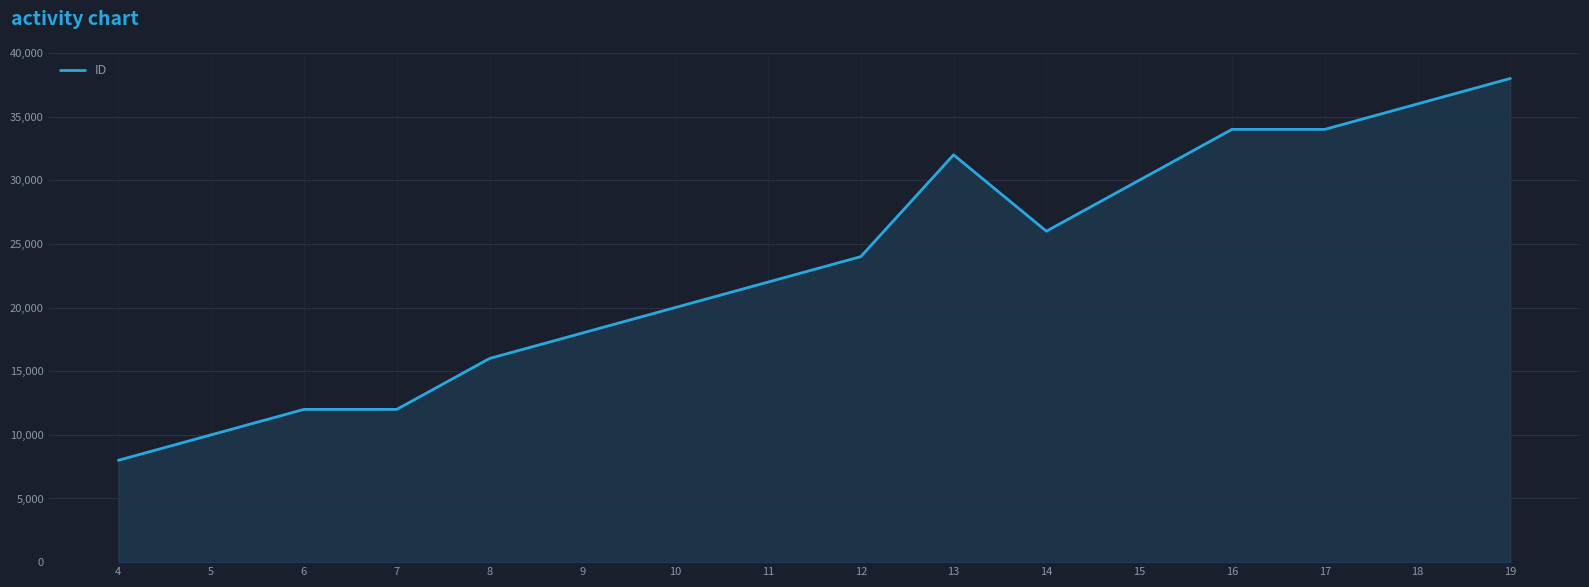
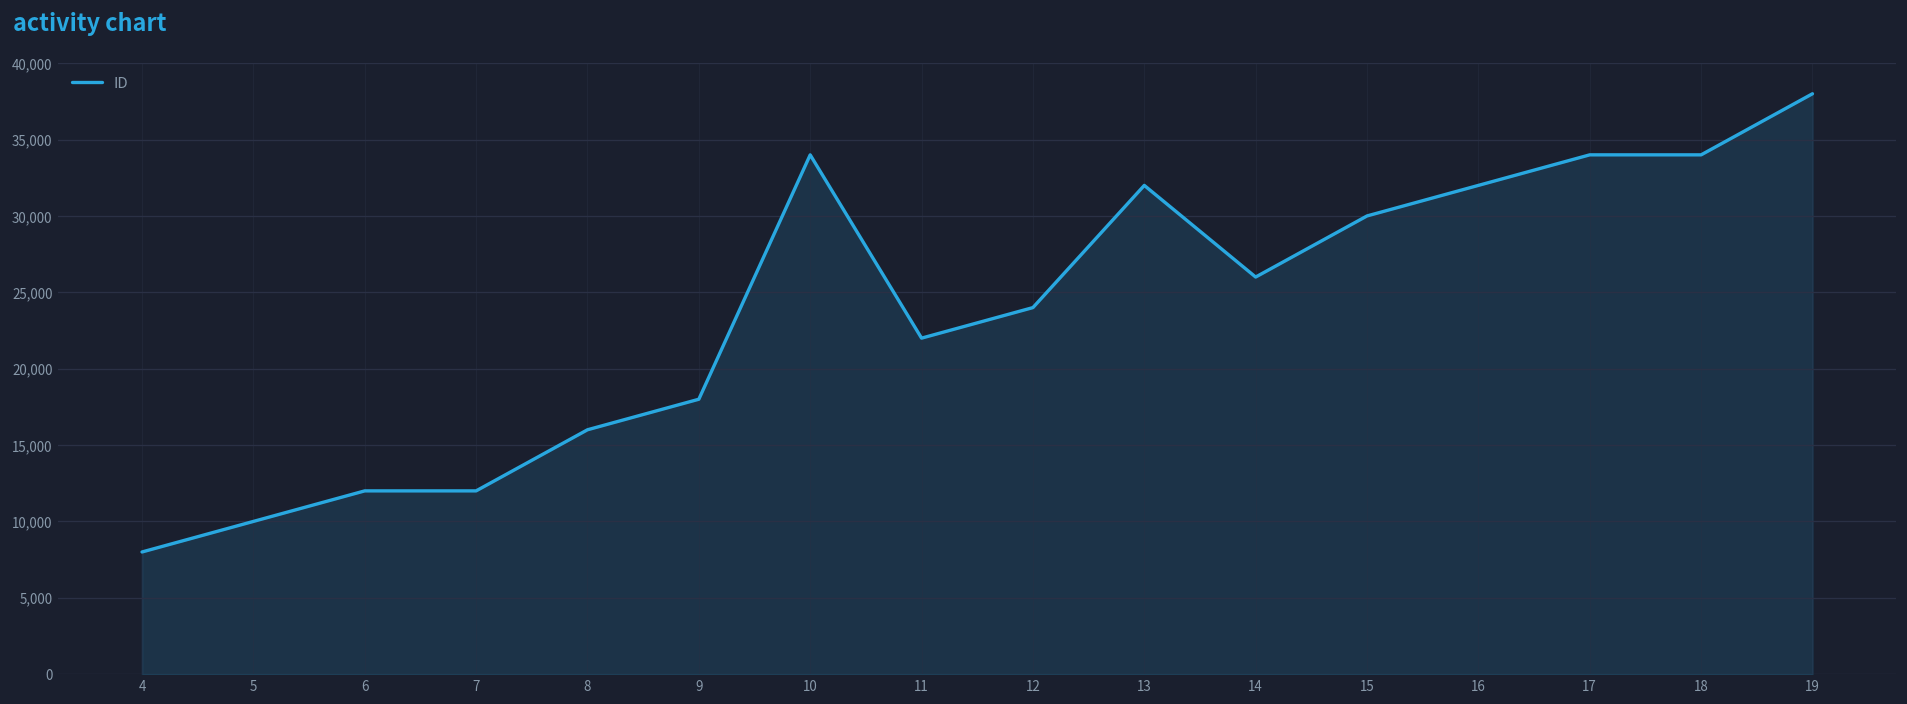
  {
    "4": "8,000",
    "5": "10,000",
    "6": "12,000",
    "7": "12,000",
    "8": "16,000",
    "9": "18,000",
-   "10": "20,000",
+   "10": "34,000",
    "11": "22,000",
    "12": "24,000",
    "13": "32,000",
    "14": "26,000",
    "15": "30,000",
-   "16": "34,000",
+   "16": "32,000",
    "17": "34,000",
-   "18": "36,000",
+   "18": "34,000",
    "19": "38,000"
  }
